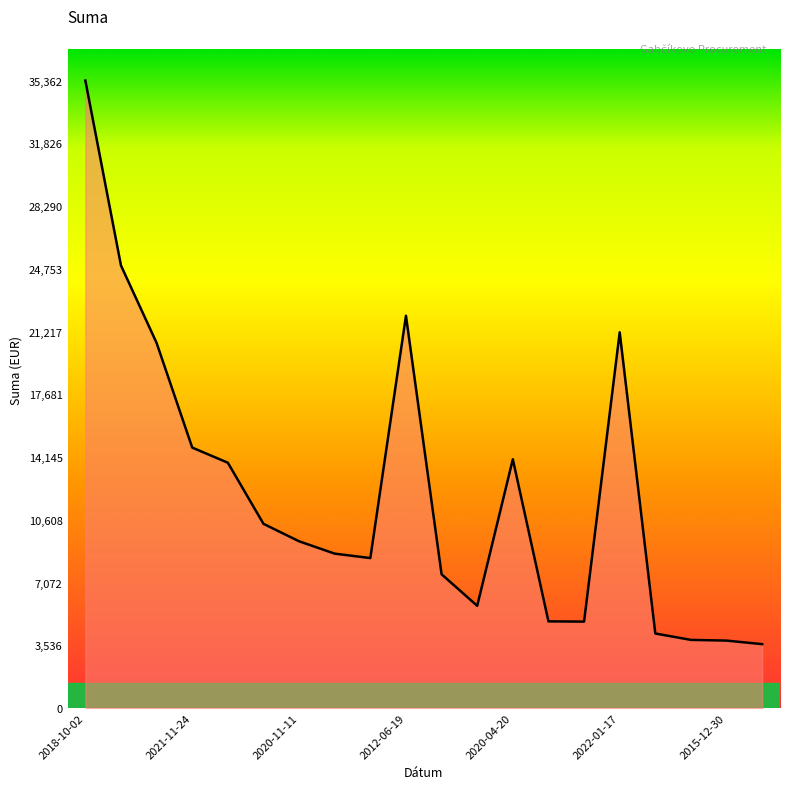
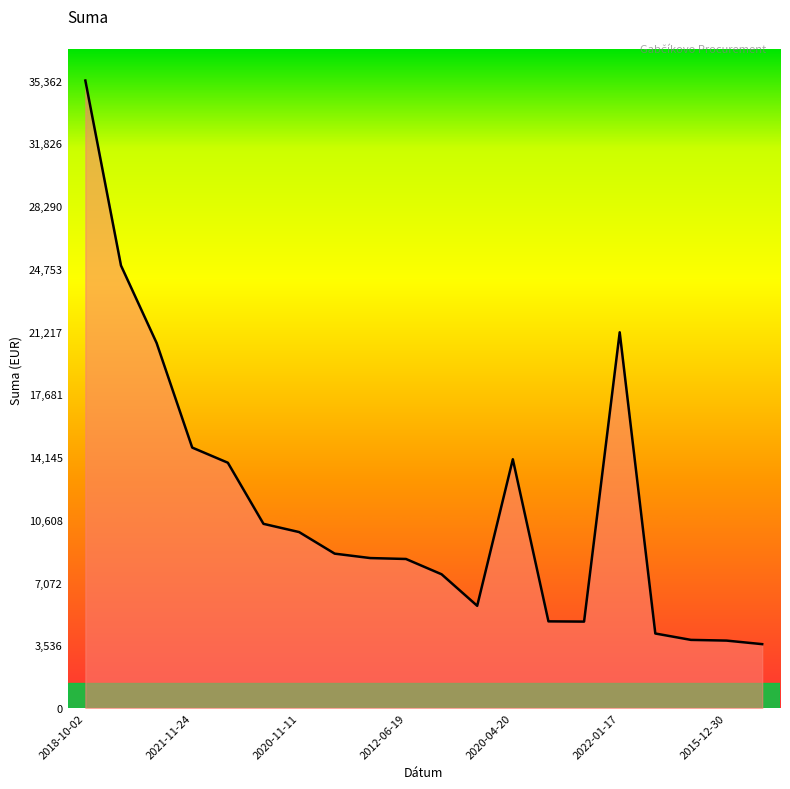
  {
    "2018-10-02": "35,400",
    "2021-11-24": "14,700",
-   "2020-11-11": "9,400",
-   "2012-06-19": "22,100",
+   "2020-11-11": "9,900",
+   "2012-06-19": "8,400",
    "2020-04-20": "14,000",
    "2022-01-17": "21,200"
  }
